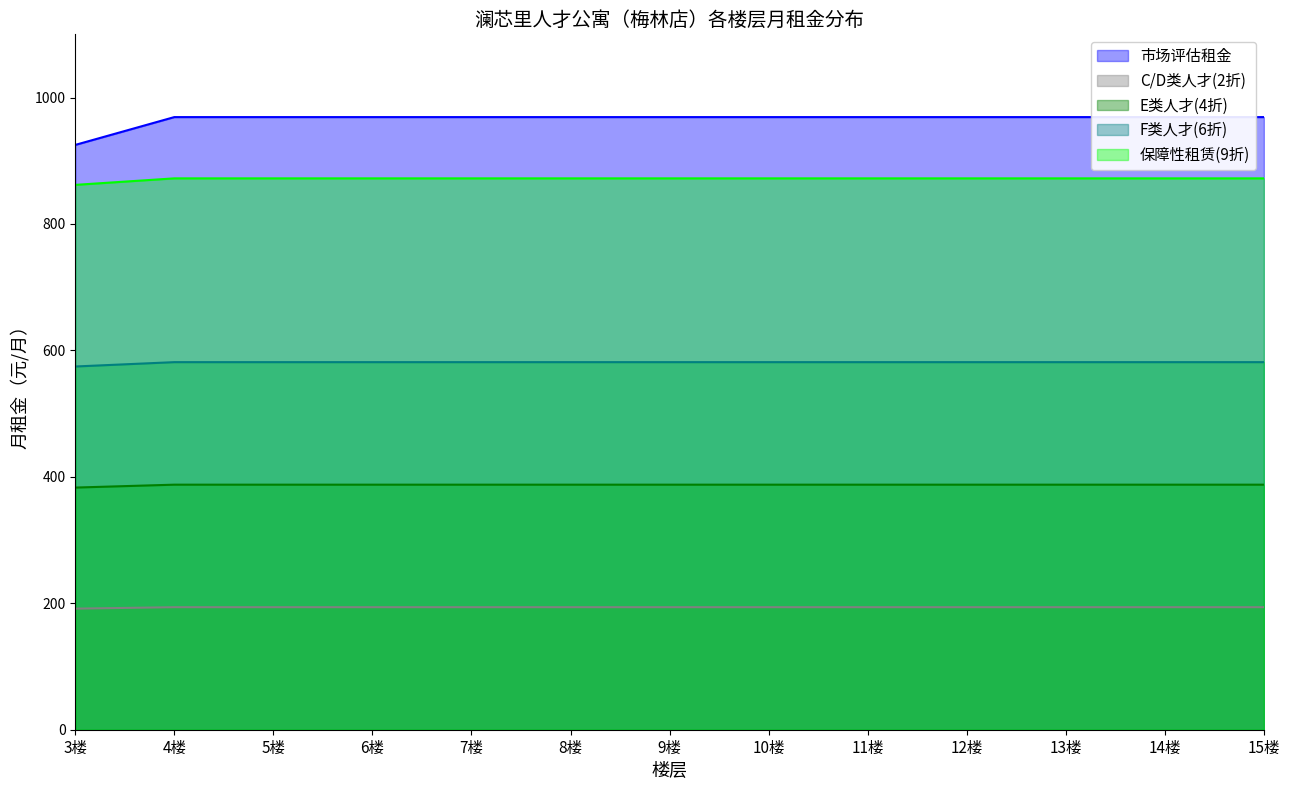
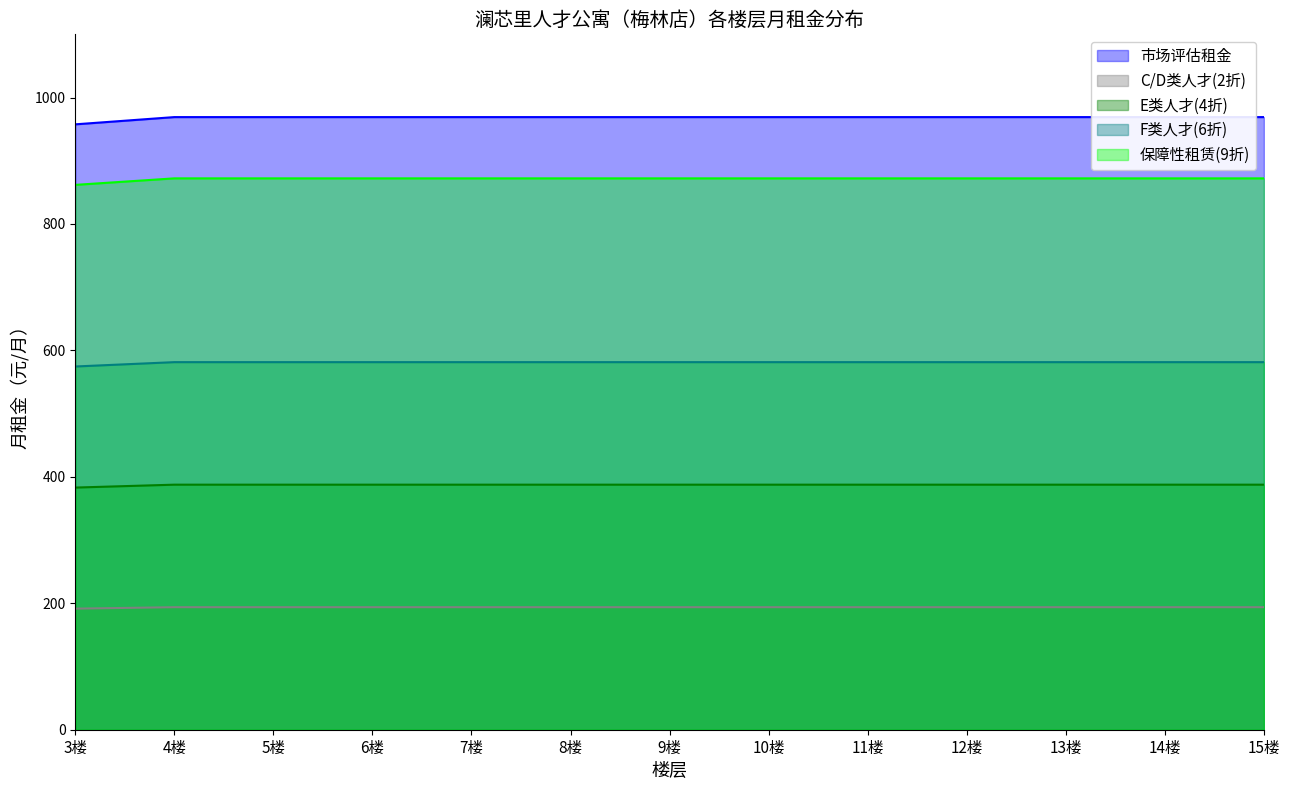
  {
    "市场评估租金": {
-     "3楼": 930,
+     "3楼": 960,
      "4楼": 970,
      "5楼": 970,
      "6楼": 970,
      "7楼": 970,
      "8楼": 970,
      "9楼": 970,
      "10楼": 970,
      "11楼": 970,
      "12楼": 970,
      "13楼": 970,
      "15楼": 970
    },
    "C/D类人才(2折)": {
      "3楼": 190,
      "4楼": 190,
      "5楼": 190,
      "6楼": 190,
      "7楼": 190,
      "8楼": 190,
      "9楼": 190,
      "10楼": 190,
      "11楼": 190,
      "12楼": 190,
      "13楼": 190,
      "14楼": 190,
      "15楼": 190
    },
    "E类人才(4折)": {
      "3楼": 380,
      "4楼": 390,
      "5楼": 390,
      "6楼": 390,
      "7楼": 390,
      "8楼": 390,
      "9楼": 390,
      "10楼": 390,
      "11楼": 390,
      "12楼": 390,
      "13楼": 390,
      "14楼": 390,
      "15楼": 390
    },
    "F类人才(6折)": {
      "3楼": 570,
      "4楼": 580,
      "5楼": 580,
      "6楼": 580,
      "7楼": 580,
      "8楼": 580,
      "9楼": 580,
      "10楼": 580,
      "11楼": 580,
      "12楼": 580,
      "13楼": 580,
      "14楼": 580,
      "15楼": 580
    },
    "保障性租赁(9折)": {
      "3楼": 860,
      "4楼": 870,
      "5楼": 870,
      "6楼": 870,
      "7楼": 870,
      "8楼": 870,
      "9楼": 870,
      "10楼": 870,
      "11楼": 870,
      "12楼": 870,
      "13楼": 870,
      "14楼": 870,
      "15楼": 870
    }
  }
